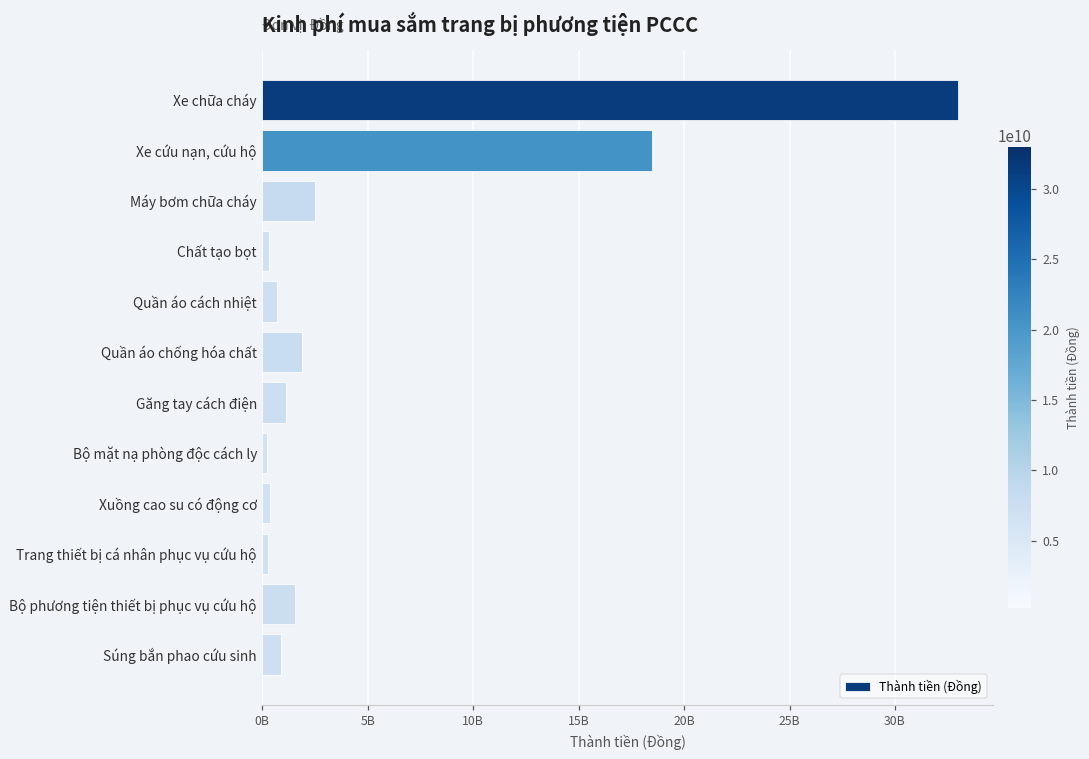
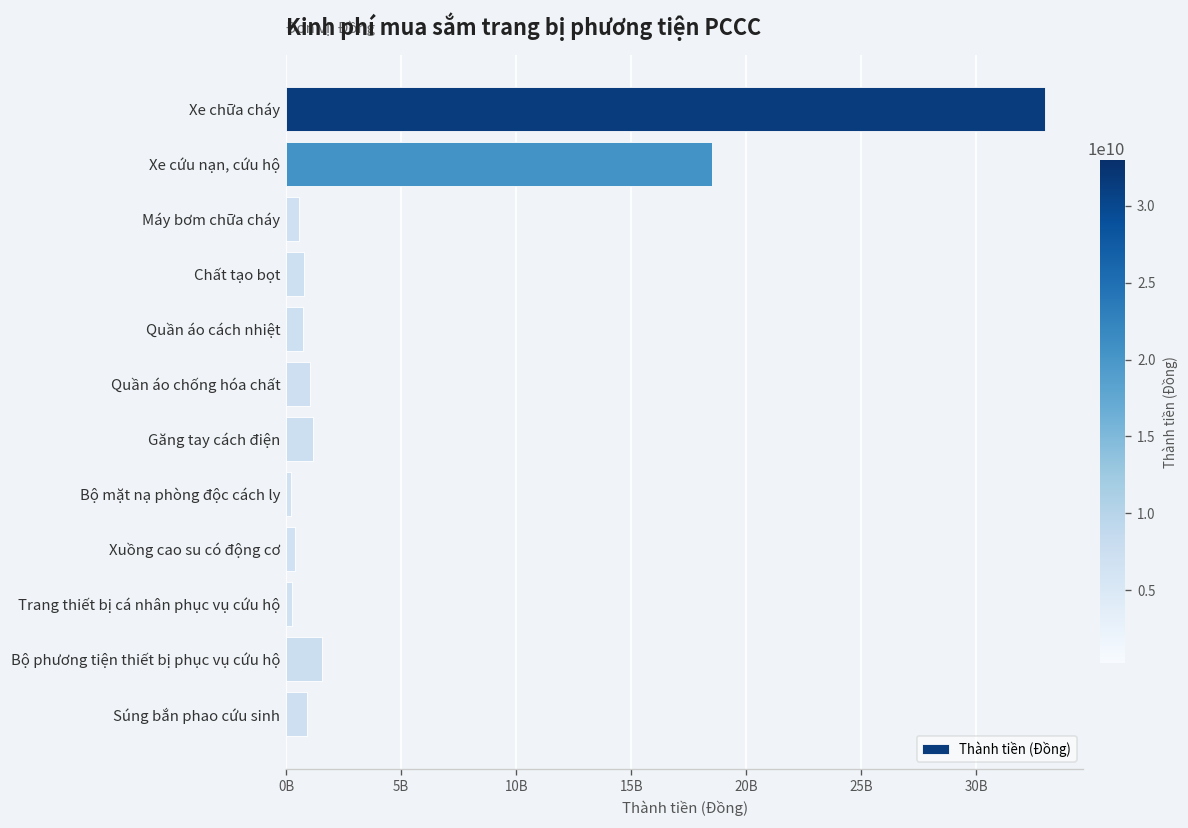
  {
    "Xe chữa cháy": 33000000000,
    "Xe cứu nạn, cứu hộ": 18500000000,
-   "Máy bơm chữa cháy": 2500000000,
-   "Chất tạo bọt": 300000000,
+   "Máy bơm chữa cháy": 600000000,
+   "Chất tạo bọt": 800000000,
    "Quần áo cách nhiệt": 700000000,
-   "Quần áo chống hóa chất": 1900000000,
+   "Quần áo chống hóa chất": 1000000000,
    "Găng tay cách điện": 1100000000,
    "Bộ mặt nạ phòng độc cách ly": 200000000,
    "Xuồng cao su có động cơ": 400000000,
    "Trang thiết bị cá nhân phục vụ cứu hộ": 300000000,
    "Bộ phương tiện thiết bị phục vụ cứu hộ": 1600000000,
    "Súng bắn phao cứu sinh": 900000000
  }
